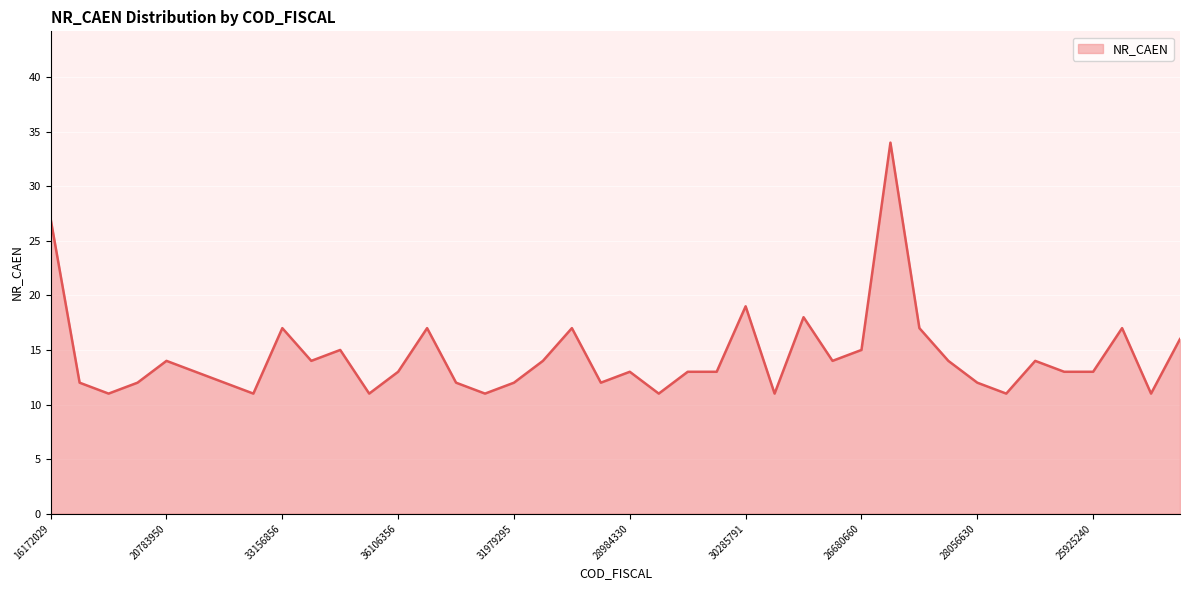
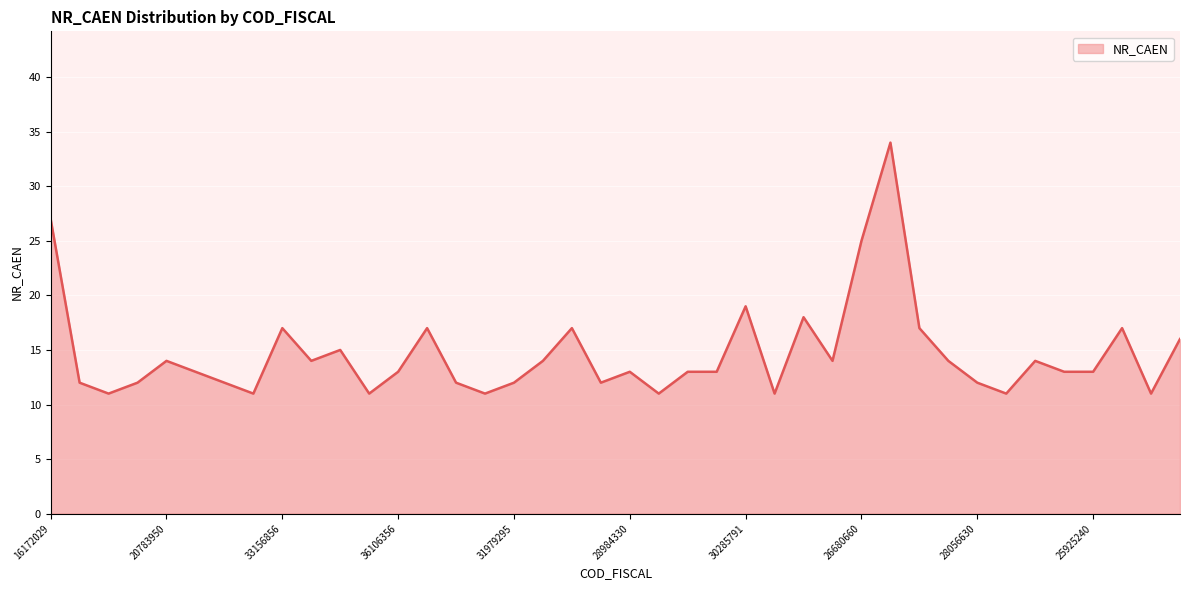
  {
    "16172029": 27,
    "20783950": 14,
    "33156856": 17,
    "36106356": 13,
    "31979295": 12,
    "28984330": 13,
    "30285791": 19,
-   "26680660": 15,
+   "26680660": 25,
    "28056630": 12,
    "25925240": 13
  }
